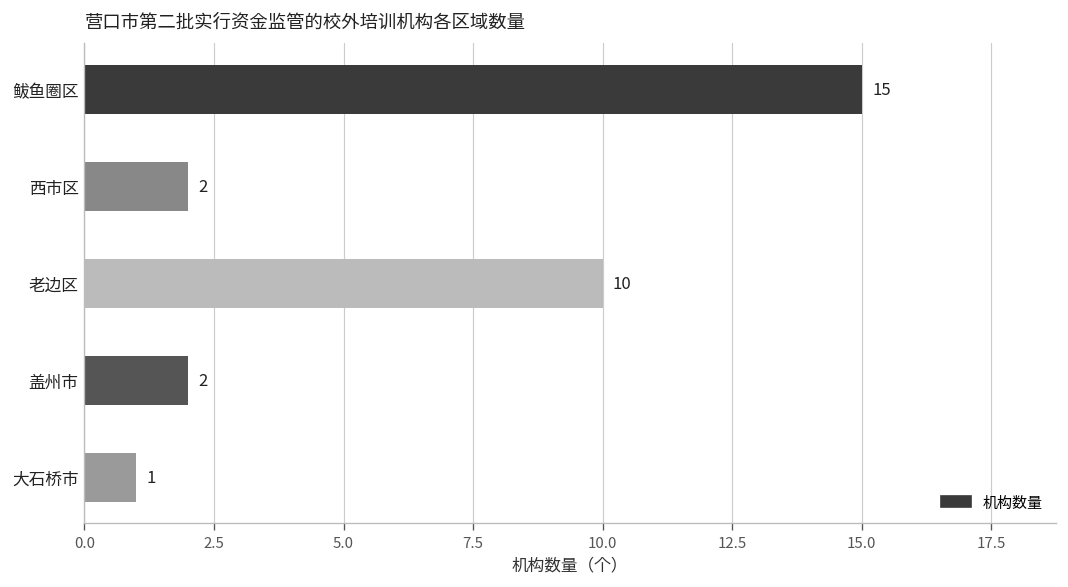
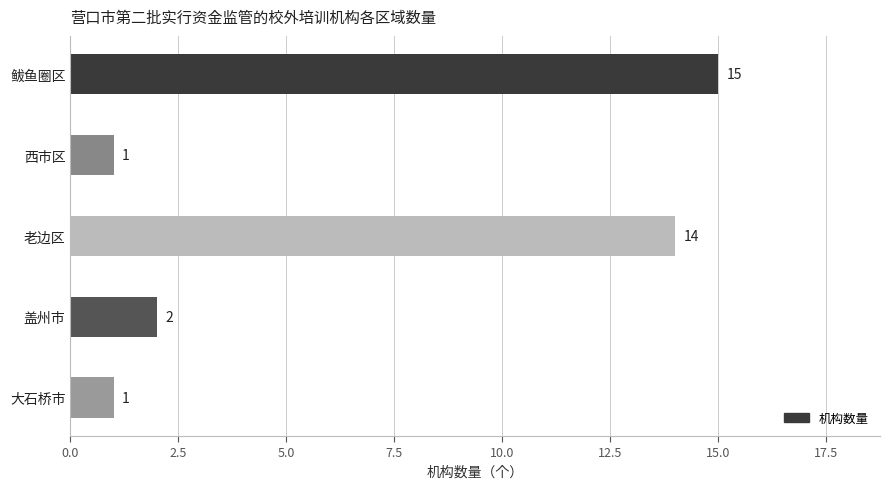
  {
    "鲅鱼圈区": 15,
-   "西市区": 2,
-   "老边区": 10,
+   "西市区": 1,
+   "老边区": 14,
    "盖州市": 2,
    "大石桥市": 1
  }
